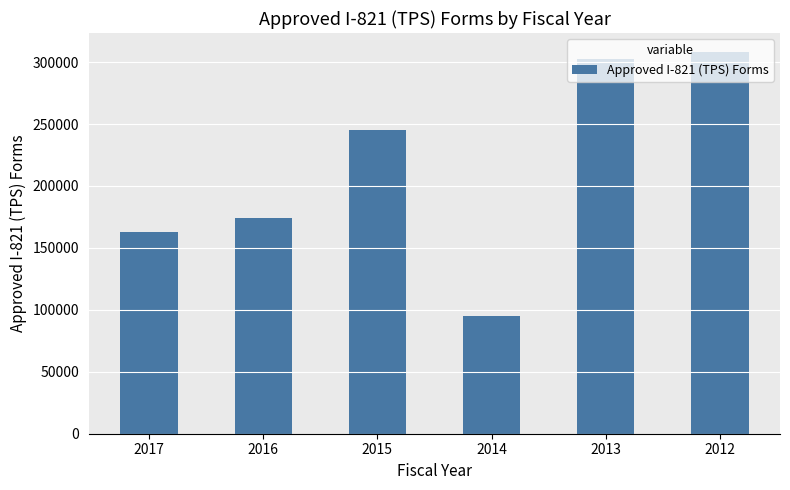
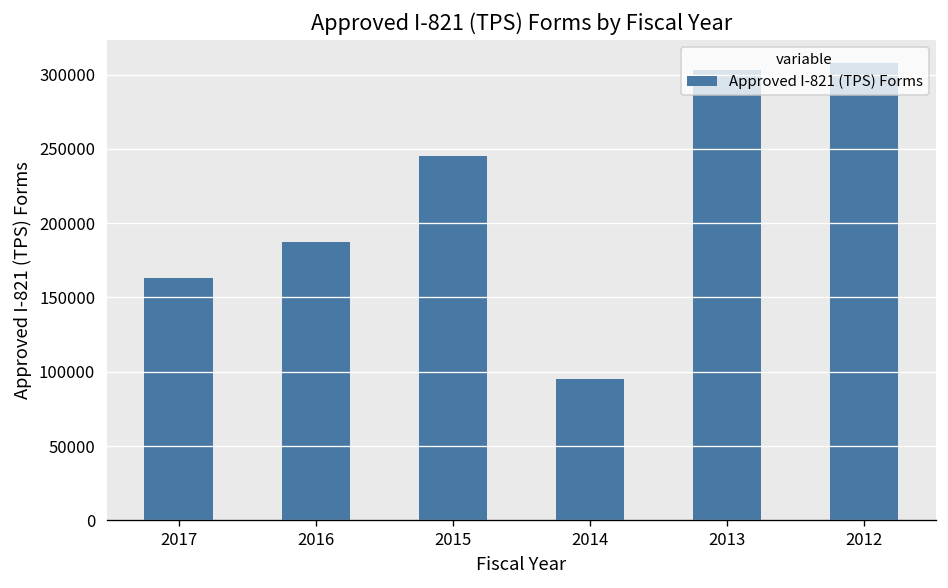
  {
    "2017": 163000,
-   "2016": 174000,
+   "2016": 188000,
    "2015": 245000,
    "2014": 95000
  }
